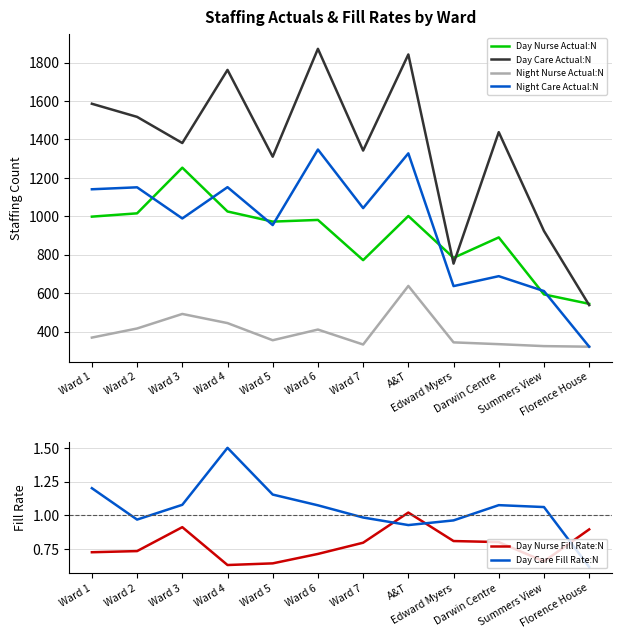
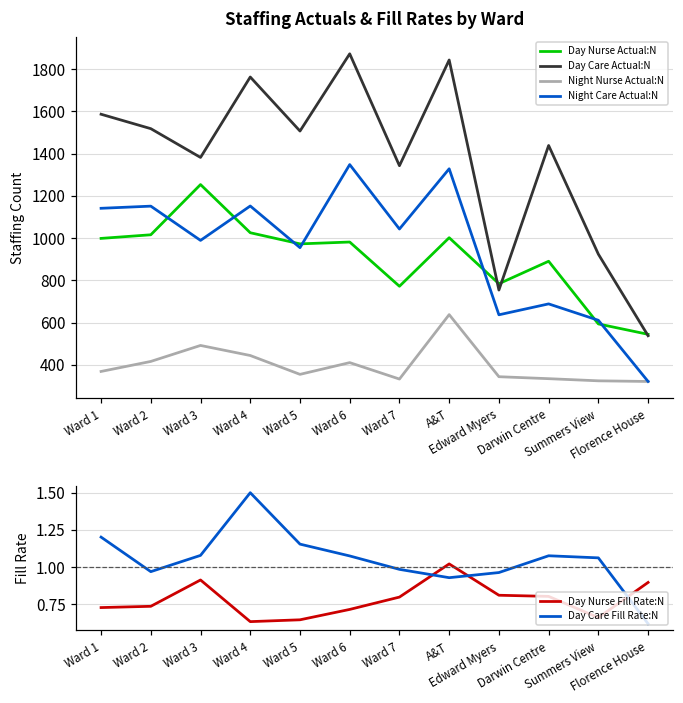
  {
    "Staffing Actuals & Fill Rates by Ward": {
      "Day Nurse Actual:N": {
        "Ward 1": 1000,
        "Ward 2": 1020,
        "Ward 3": 1250,
        "Ward 4": 1030,
        "Ward 5": 970,
        "Ward 6": 980,
        "Ward 7": 770,
        "A&T": 1000,
        "Edward Myers": 780,
        "Darwin Centre": 890,
        "Summers View": 590
      },
      "Day Care Actual:N": {
        "Ward 1": 1590,
        "Ward 2": 1520,
        "Ward 3": 1380,
        "Ward 4": 1760,
-       "Ward 5": 1310,
+       "Ward 5": 1510,
        "Ward 6": 1870,
        "Ward 7": 1340,
        "A&T": 1840,
        "Edward Myers": 750,
        "Darwin Centre": 1440,
        "Summers View": 920
      },
      "Night Nurse Actual:N": {
        "Ward 1": 370,
        "Ward 2": 420,
        "Ward 3": 490,
        "Ward 4": 440,
        "Ward 5": 360,
        "Ward 6": 410,
        "Ward 7": 330,
        "A&T": 640,
        "Edward Myers": 340,
        "Darwin Centre": 330,
        "Summers View": 320
      },
      "Night Care Actual:N": {
        "Ward 1": 1140,
        "Ward 2": 1150,
        "Ward 3": 990,
        "Ward 4": 1150,
        "Ward 5": 950,
        "Ward 6": 1350,
        "Ward 7": 1040,
        "A&T": 1330,
        "Edward Myers": 640,
        "Darwin Centre": 690,
        "Summers View": 610
      }
    }
  }
